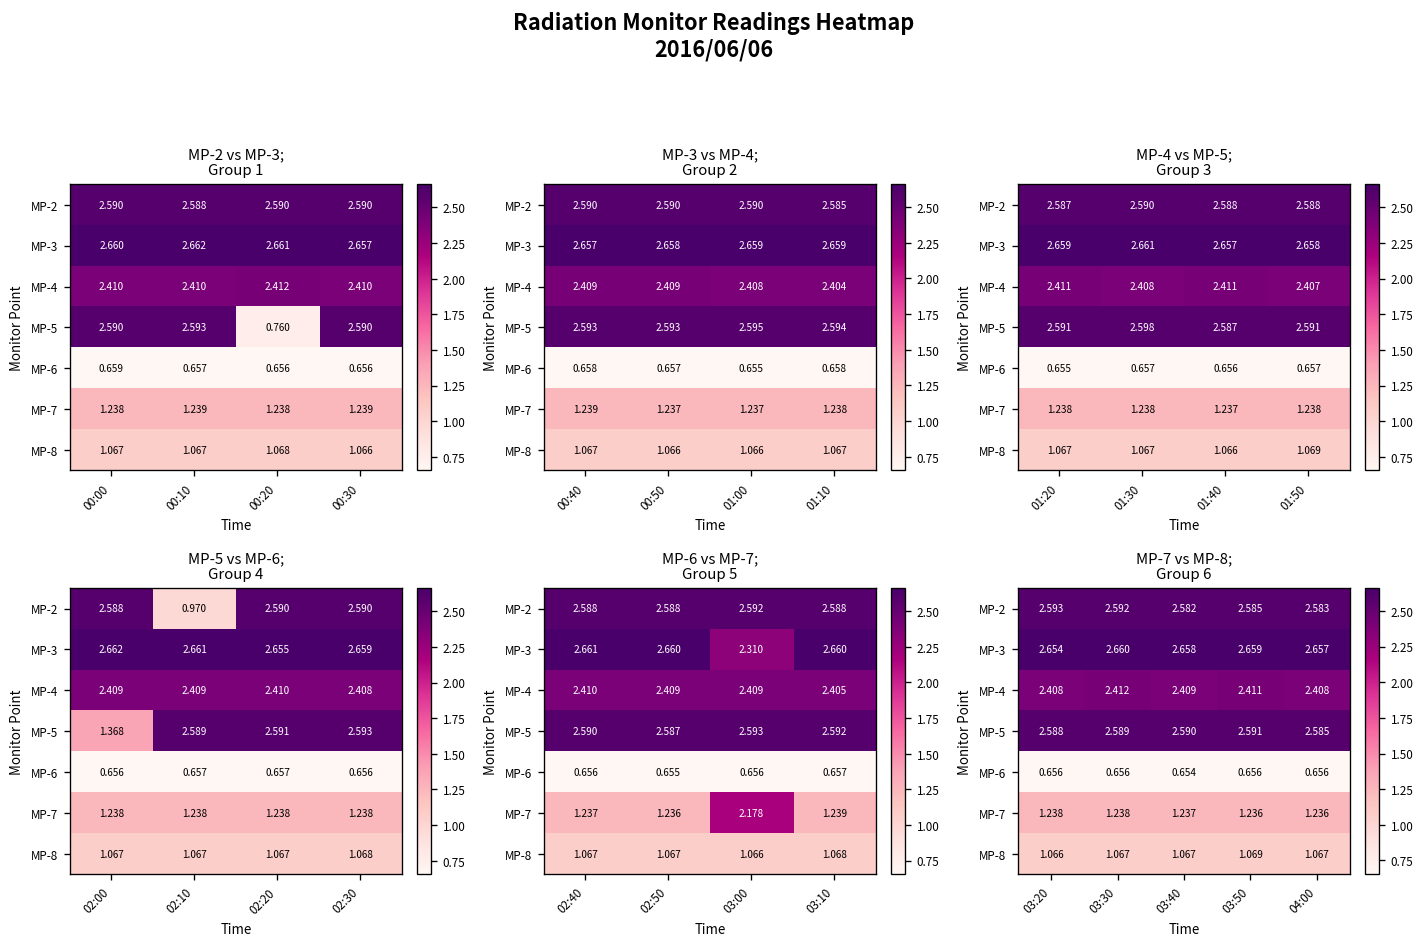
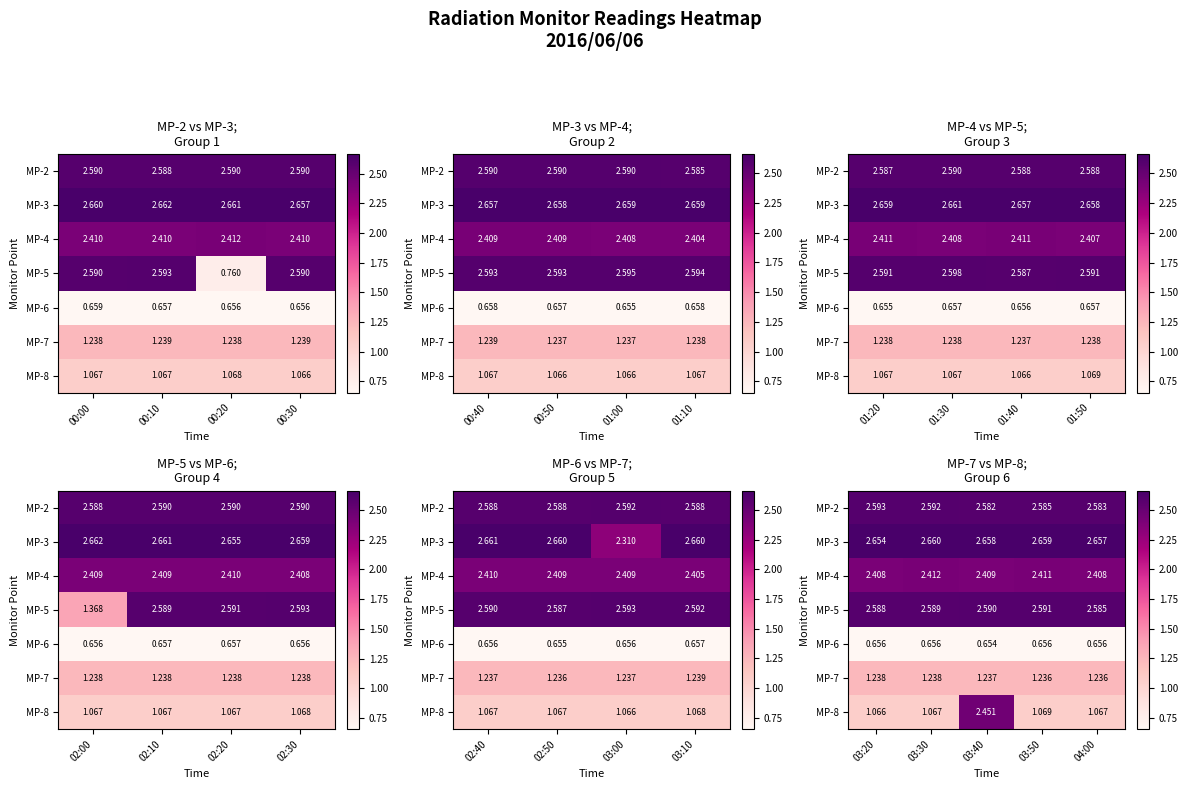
  {
    "MP-2 vs MP-3; Group 1": {
      "MP-2": {
        "00:00": 2.590,
        "00:10": 2.588,
        "00:20": 2.590,
        "00:30": 2.590
      },
      "MP-3": {
        "00:00": 2.660,
        "00:10": 2.662,
        "00:20": 2.661,
        "00:30": 2.657
      },
      "MP-4": {
        "00:00": 2.410,
        "00:10": 2.410,
        "00:20": 2.412,
        "00:30": 2.410
      },
      "MP-5": {
        "00:00": 2.590,
        "00:10": 2.593,
        "00:20": 0.760,
        "00:30": 2.590
      },
      "MP-6": {
        "00:00": 0.659,
        "00:10": 0.657,
        "00:20": 0.656,
        "00:30": 0.656
      },
      "MP-7": {
        "00:00": 1.238,
        "00:10": 1.239,
        "00:20": 1.238,
        "00:30": 1.239
      },
      "MP-8": {
        "00:00": 1.067,
        "00:10": 1.067,
        "00:20": 1.068,
        "00:30": 1.066
      }
    },
    "MP-3 vs MP-4; Group 2": {
      "MP-2": {
        "00:40": 2.590,
        "00:50": 2.590,
        "01:00": 2.590,
        "01:10": 2.585
      },
      "MP-3": {
        "00:40": 2.657,
        "00:50": 2.658,
        "01:00": 2.659,
        "01:10": 2.659
      },
      "MP-4": {
        "00:40": 2.409,
        "00:50": 2.409,
        "01:00": 2.408,
        "01:10": 2.404
      },
      "MP-5": {
        "00:40": 2.593,
        "00:50": 2.593,
        "01:00": 2.595,
        "01:10": 2.594
      },
      "MP-6": {
        "00:40": 0.658,
        "00:50": 0.657,
        "01:00": 0.655,
        "01:10": 0.658
      },
      "MP-7": {
        "00:40": 1.239,
        "00:50": 1.237,
        "01:00": 1.237,
        "01:10": 1.238
      },
      "MP-8": {
        "00:40": 1.067,
        "00:50": 1.066,
        "01:00": 1.066,
        "01:10": 1.067
      }
    },
    "MP-4 vs MP-5; Group 3": {
      "MP-2": {
        "01:20": 2.587,
        "01:30": 2.590,
        "01:40": 2.588,
        "01:50": 2.588
      },
      "MP-3": {
        "01:20": 2.659,
        "01:30": 2.661,
        "01:40": 2.657,
        "01:50": 2.658
      },
      "MP-4": {
        "01:20": 2.411,
        "01:30": 2.408,
        "01:40": 2.411,
        "01:50": 2.407
      },
      "MP-5": {
        "01:20": 2.591,
        "01:30": 2.598,
        "01:40": 2.587,
        "01:50": 2.591
      },
      "MP-6": {
        "01:20": 0.655,
        "01:30": 0.657,
        "01:40": 0.656,
        "01:50": 0.657
      },
      "MP-7": {
        "01:20": 1.238,
        "01:30": 1.238,
        "01:40": 1.237,
        "01:50": 1.238
      },
      "MP-8": {
        "01:20": 1.067,
        "01:30": 1.067,
        "01:40": 1.066,
        "01:50": 1.069
      }
    },
    "MP-5 vs MP-6; Group 4": {
      "MP-2": {
        "02:00": 2.588,
-       "02:10": 0.970,
+       "02:10": 2.590,
        "02:20": 2.590,
        "02:30": 2.590
      },
      "MP-3": {
        "02:00": 2.662,
        "02:10": 2.661,
        "02:20": 2.655,
        "02:30": 2.659
      },
      "MP-4": {
        "02:00": 2.409,
        "02:10": 2.409,
        "02:20": 2.410,
        "02:30": 2.408
      },
      "MP-5": {
        "02:00": 1.368,
        "02:10": 2.589,
        "02:20": 2.591,
        "02:30": 2.593
      },
      "MP-6": {
        "02:00": 0.656,
        "02:10": 0.657,
        "02:20": 0.657,
        "02:30": 0.656
      },
      "MP-7": {
        "02:00": 1.238,
        "02:10": 1.238,
        "02:20": 1.238,
        "02:30": 1.238
      },
      "MP-8": {
        "02:00": 1.067,
        "02:10": 1.067,
        "02:20": 1.067,
        "02:30": 1.068
      }
    },
    "MP-6 vs MP-7; Group 5": {
      "MP-2": {
        "02:40": 2.588,
        "02:50": 2.588,
        "03:00": 2.592,
        "03:10": 2.588
      },
      "MP-3": {
        "02:40": 2.661,
        "02:50": 2.660,
        "03:00": 2.310,
        "03:10": 2.660
      },
      "MP-4": {
        "02:40": 2.410,
        "02:50": 2.409,
        "03:00": 2.409,
        "03:10": 2.405
      },
      "MP-5": {
        "02:40": 2.590,
        "02:50": 2.587,
        "03:00": 2.593,
        "03:10": 2.592
      },
      "MP-6": {
        "02:40": 0.656,
        "02:50": 0.655,
        "03:00": 0.656,
        "03:10": 0.657
      },
      "MP-7": {
        "02:40": 1.237,
        "02:50": 1.236,
-       "03:00": 2.178,
+       "03:00": 1.237,
        "03:10": 1.239
      },
      "MP-8": {
        "02:40": 1.067,
        "02:50": 1.067,
        "03:00": 1.066,
        "03:10": 1.068
      }
    },
    "MP-7 vs MP-8; Group 6": {
      "MP-2": {
        "03:20": 2.593,
        "03:30": 2.592,
        "03:40": 2.582,
        "03:50": 2.585,
        "04:00": 2.583
      },
      "MP-3": {
        "03:20": 2.654,
        "03:30": 2.660,
        "03:40": 2.658,
        "03:50": 2.659,
        "04:00": 2.657
      },
      "MP-4": {
        "03:20": 2.408,
        "03:30": 2.412,
        "03:40": 2.409,
        "03:50": 2.411,
        "04:00": 2.408
      },
      "MP-5": {
        "03:20": 2.588,
        "03:30": 2.589,
        "03:40": 2.590,
        "03:50": 2.591,
        "04:00": 2.585
      },
      "MP-6": {
        "03:20": 0.656,
        "03:30": 0.656,
        "03:40": 0.654,
        "03:50": 0.656,
        "04:00": 0.656
      },
      "MP-7": {
        "03:20": 1.238,
        "03:30": 1.238,
        "03:40": 1.237,
        "03:50": 1.236,
        "04:00": 1.236
      },
      "MP-8": {
        "03:20": 1.066,
        "03:30": 1.067,
-       "03:40": 1.067,
+       "03:40": 2.451,
        "03:50": 1.069,
        "04:00": 1.067
      }
    }
  }
